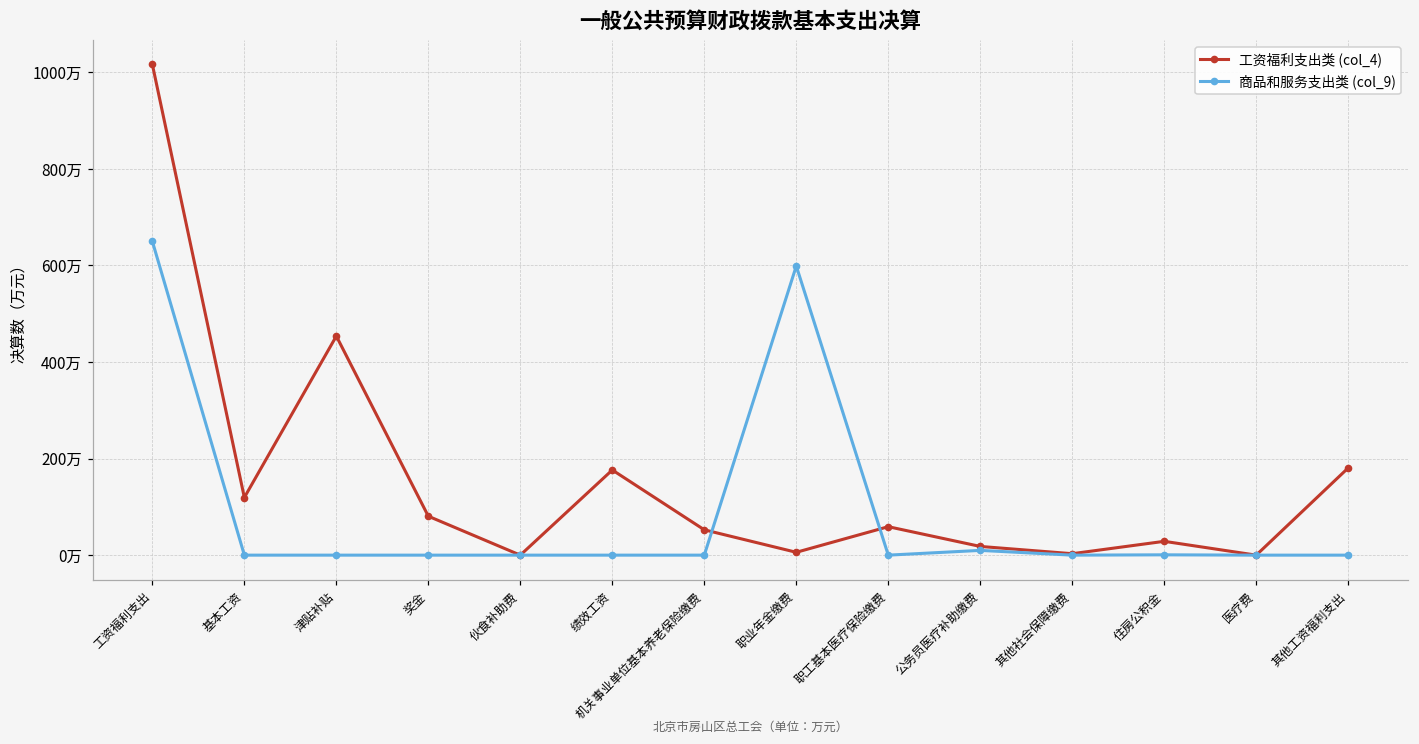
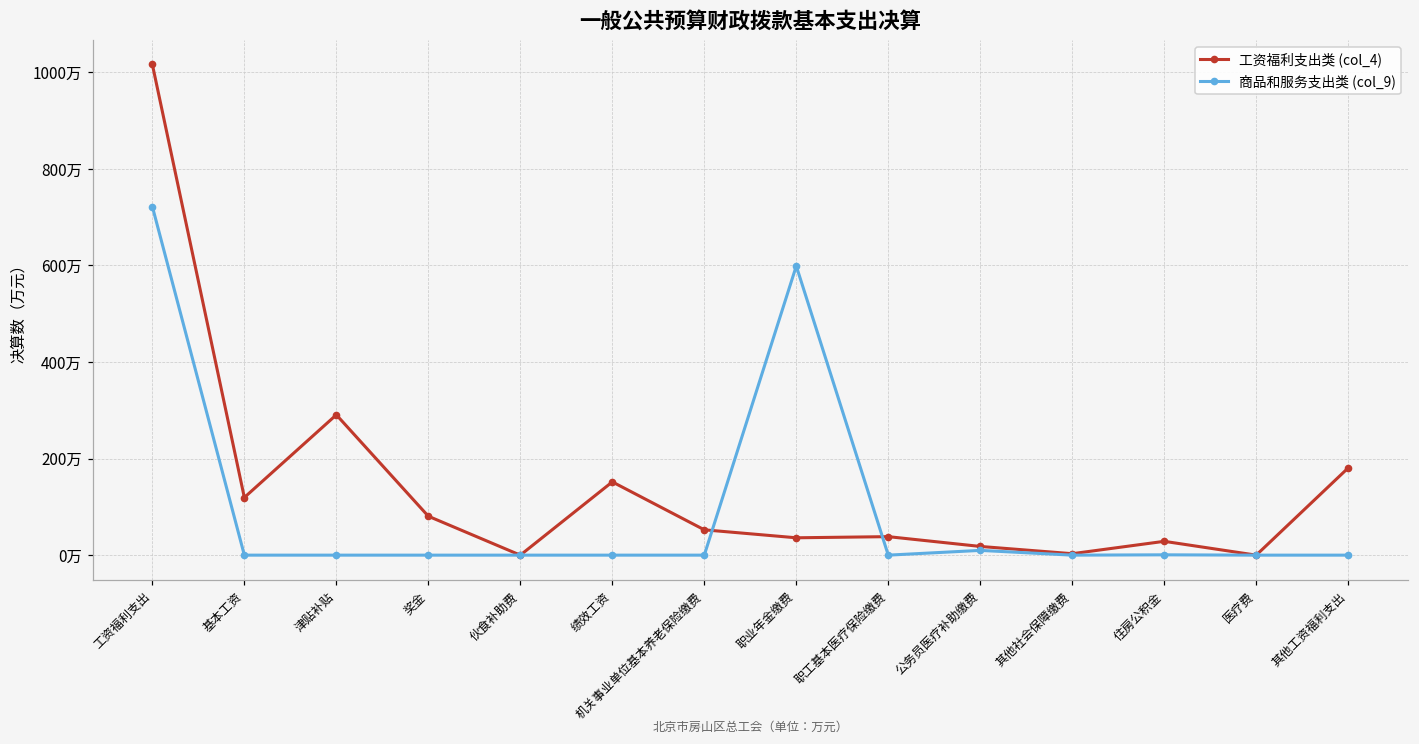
  {
    "工资福利支出类 (col_4)": {
      "工资福利支出": "1020万",
      "基本工资": "120万",
-     "津贴补贴": "450万",
+     "津贴补贴": "290万",
      "奖金": "80万",
-     "绩效工资": "180万",
+     "绩效工资": "150万",
      "机关事业单位基本养老保险缴费": "50万",
-     "职业年金缴费": "10万",
-     "职工基本医疗保险缴费": "60万",
+     "职业年金缴费": "40万",
+     "职工基本医疗保险缴费": "40万",
      "公务员医疗补助缴费": "20万",
      "住房公积金": "30万",
      "其他工资福利支出": "180万"
    },
    "商品和服务支出类 (col_9)": {
-     "工资福利支出": "650万",
+     "工资福利支出": "720万",
      "基本工资": "0万",
      "津贴补贴": "0万",
      "奖金": "0万",
      "绩效工资": "0万",
      "机关事业单位基本养老保险缴费": "0万",
      "职业年金缴费": "600万",
      "职工基本医疗保险缴费": "0万",
      "公务员医疗补助缴费": "10万",
      "住房公积金": "0万",
      "其他工资福利支出": "0万"
    }
  }
